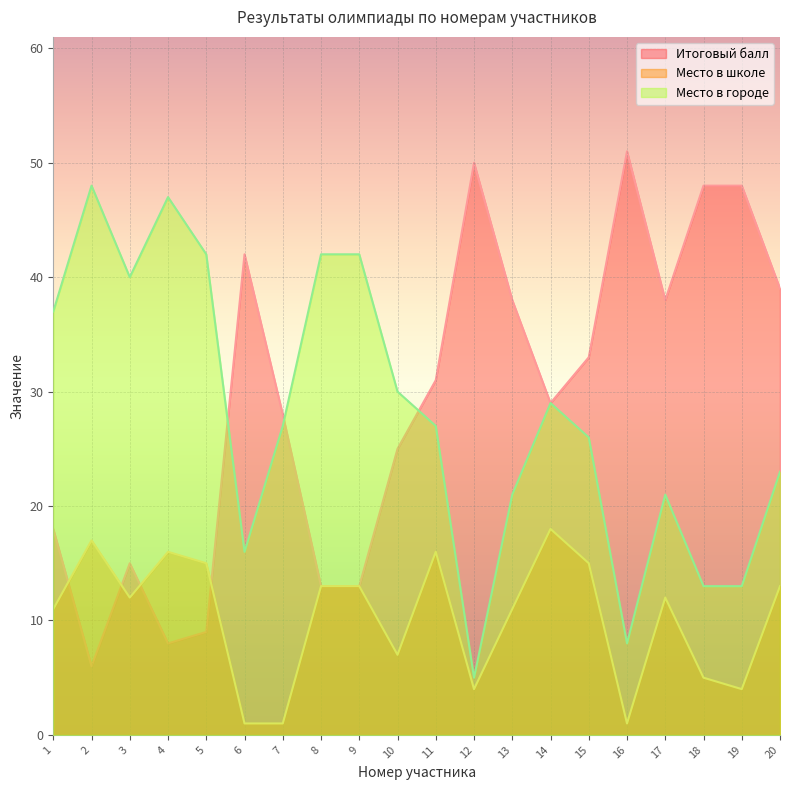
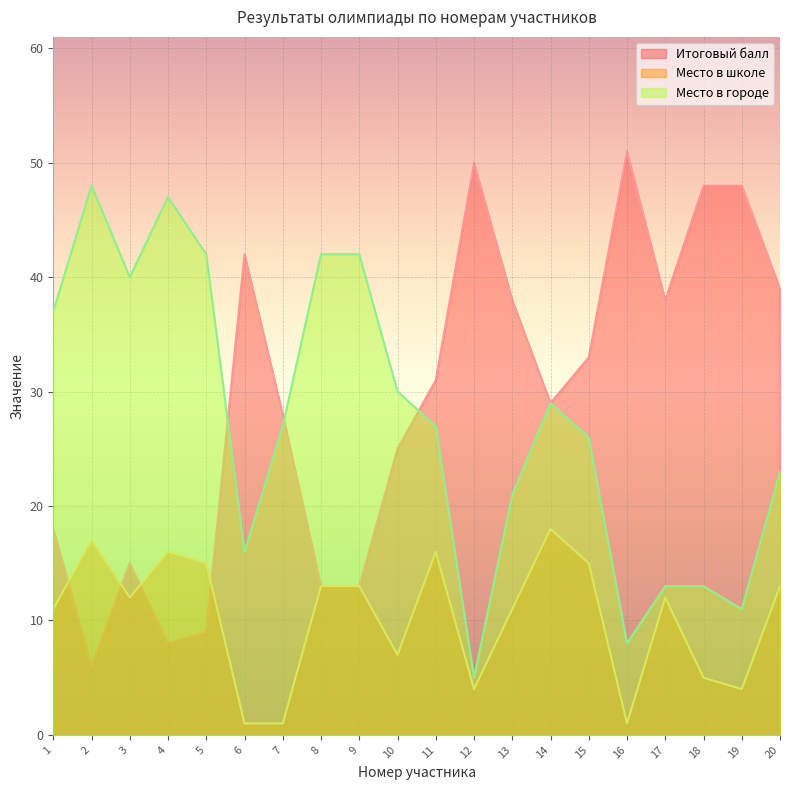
  {
    "Итоговый балл": {
      "1": 18,
      "2": 6,
      "3": 15,
      "4": 8,
      "5": 9,
      "6": 42,
      "7": 28,
      "10": 25,
      "11": 31,
      "12": 50,
      "13": 38,
      "15": 33,
      "16": 51,
      "17": 38,
      "18": 48,
      "19": 48,
      "20": 39
    },
    "Место в школе": {
      "1": 11,
      "2": 17,
      "3": 12,
      "4": 16,
      "5": 15,
      "6": 1,
      "7": 1,
      "10": 7,
      "11": 16,
      "12": 4,
      "13": 11,
      "14": 18,
      "15": 15,
      "16": 1,
      "17": 12,
      "18": 5,
      "19": 4,
      "20": 13
    },
    "Место в городе": {
      "1": 37,
      "2": 48,
      "3": 40,
      "4": 47,
      "5": 42,
      "6": 16,
      "7": 27,
      "8": 42,
      "9": 42,
      "10": 30,
      "11": 27,
      "12": 5,
      "13": 21,
      "15": 26,
      "16": 8,
-     "17": 21,
+     "17": 13,
      "18": 13,
-     "19": 13,
+     "19": 11,
      "20": 23
    }
  }
